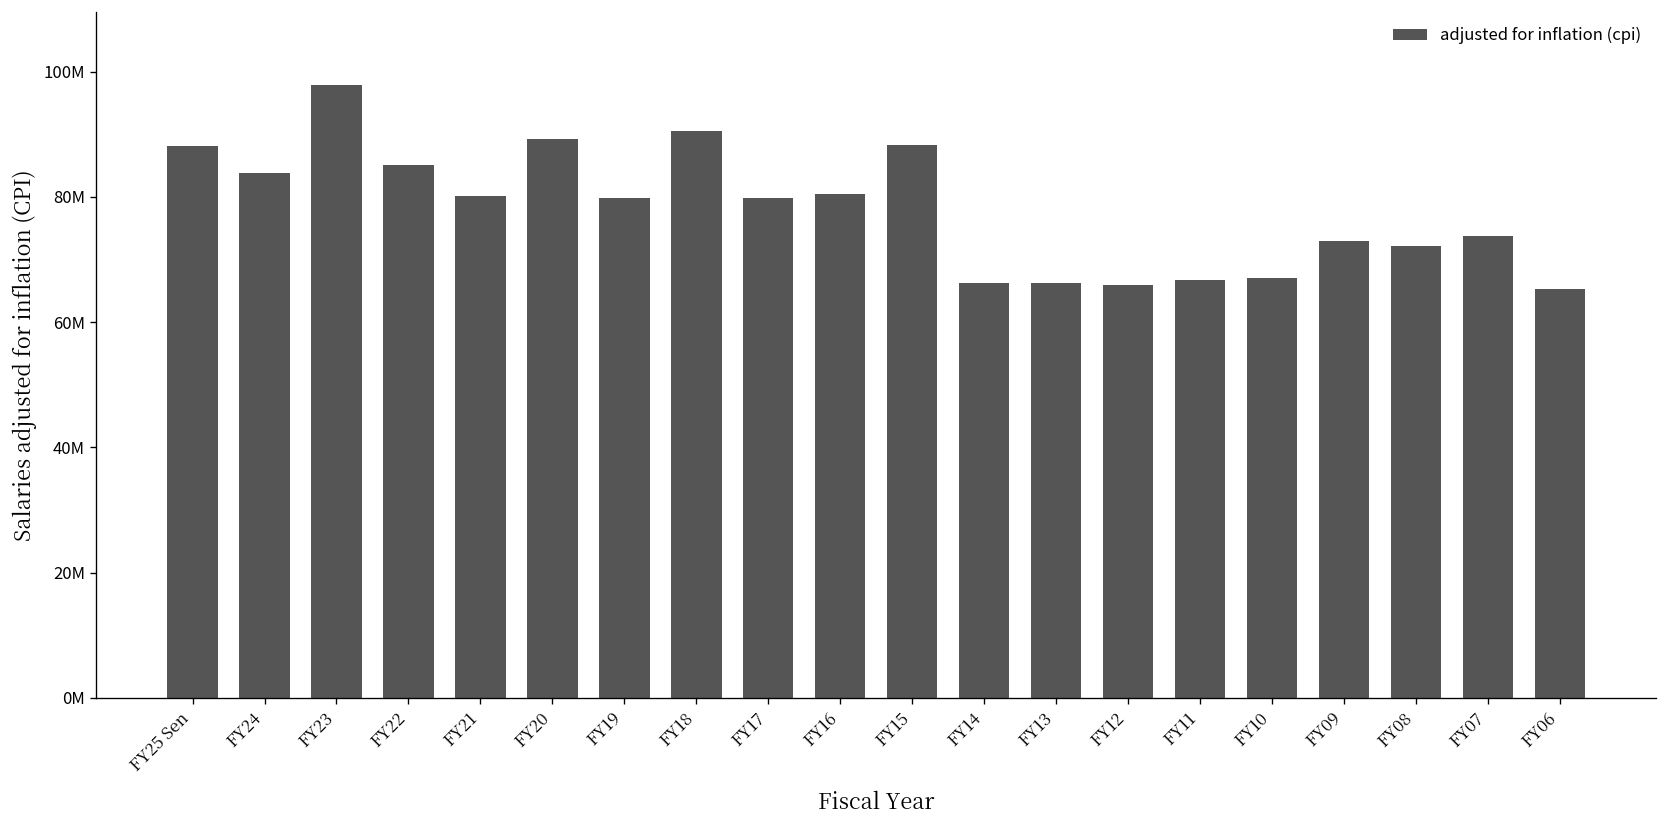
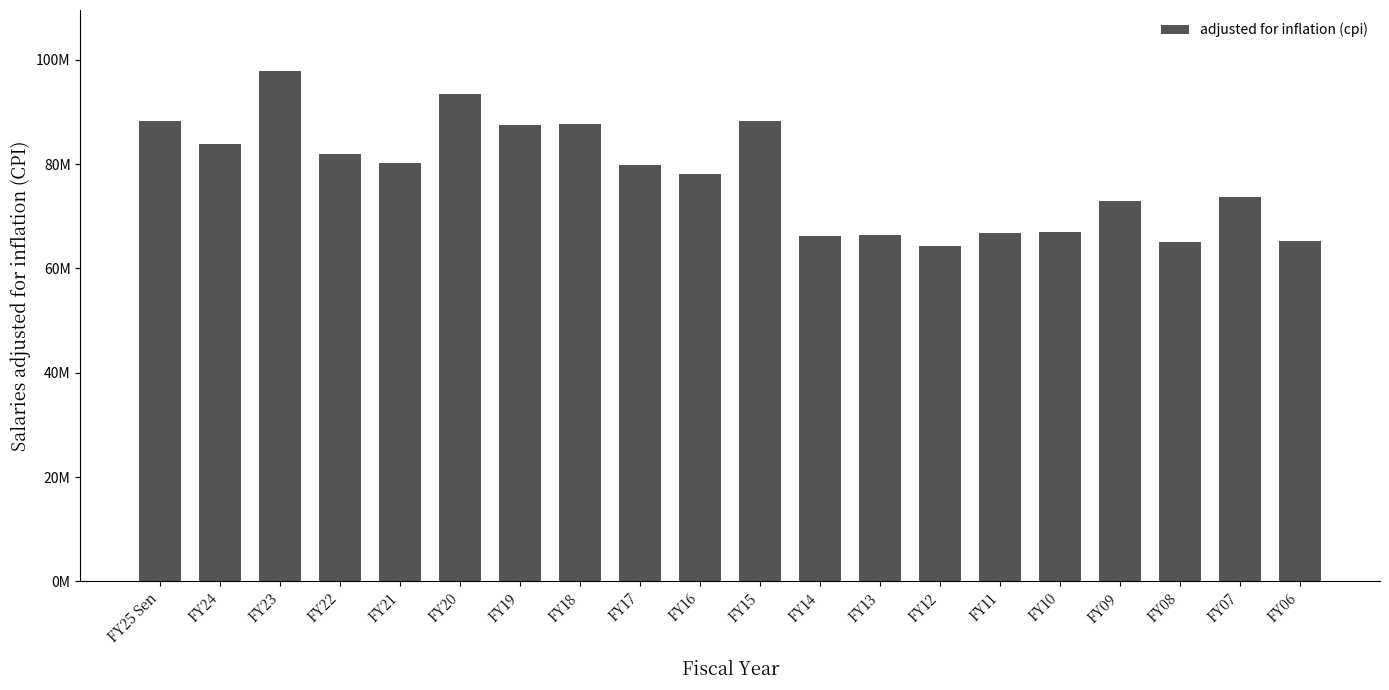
  {
    "FY25 Sen": 88000000,
    "FY24": 84000000,
    "FY23": 98000000,
-   "FY22": 85000000,
+   "FY22": 82000000,
    "FY21": 80000000,
-   "FY20": 89000000,
-   "FY19": 80000000,
-   "FY18": 91000000,
+   "FY20": 93000000,
+   "FY19": 87000000,
+   "FY18": 88000000,
    "FY17": 80000000,
-   "FY16": 81000000,
+   "FY16": 78000000,
    "FY15": 88000000,
    "FY14": 66000000,
    "FY13": 66000000,
-   "FY12": 66000000,
+   "FY12": 64000000,
    "FY11": 67000000,
    "FY10": 67000000,
    "FY09": 73000000,
-   "FY08": 72000000,
+   "FY08": 65000000,
    "FY07": 74000000,
    "FY06": 65000000
  }
